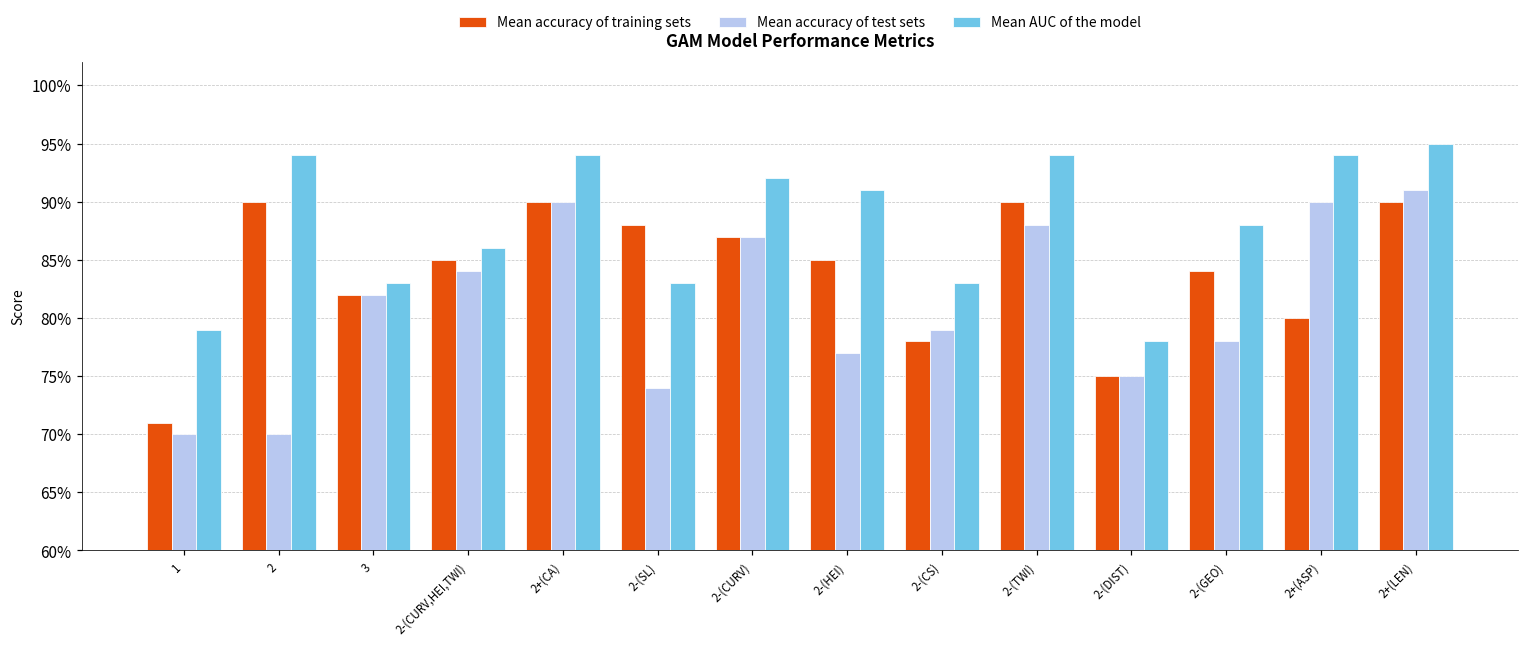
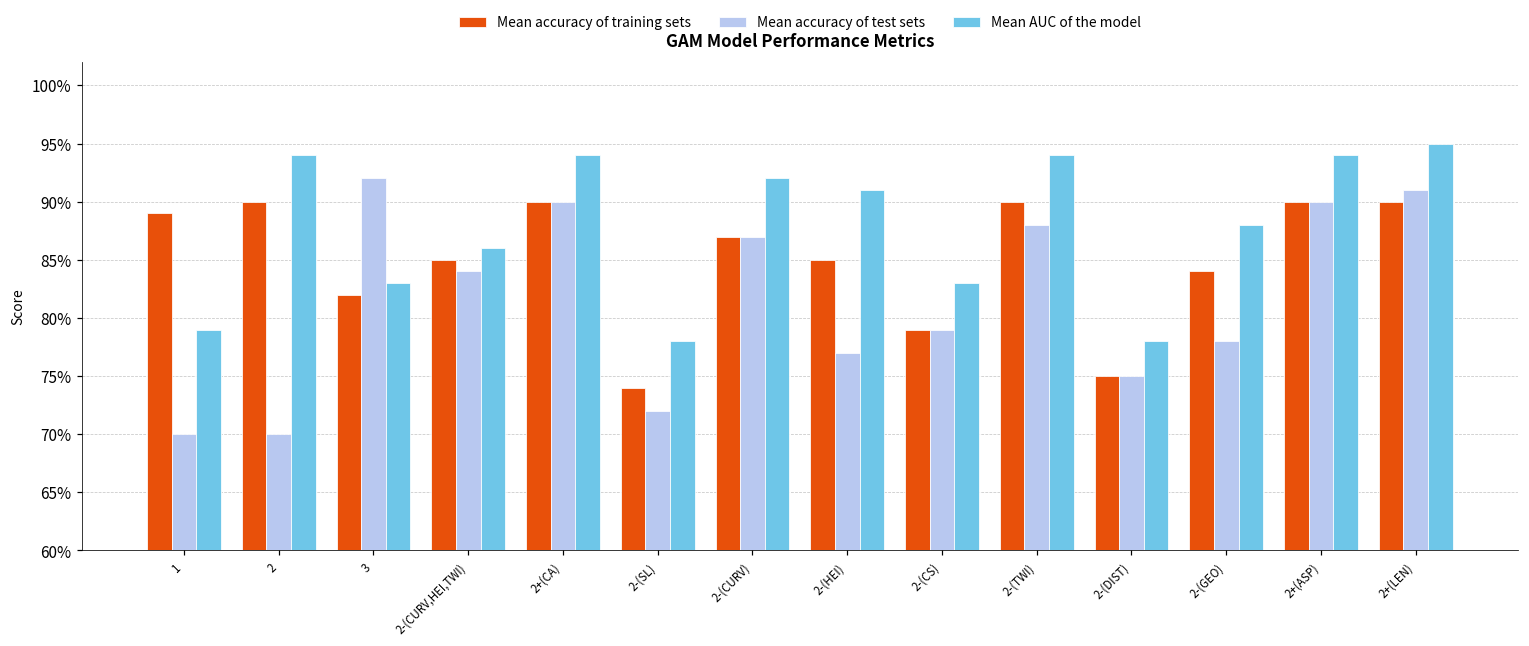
  {
    "Mean accuracy of training sets": {
-     "1": "71.0%",
+     "1": "89.0%",
      "2": "90.0%",
      "3": "82.0%",
      "2-(CURV,HEI,TWI)": "85.0%",
      "2+(CA)": "90.0%",
-     "2-(SL)": "88.0%",
+     "2-(SL)": "74.0%",
      "2-(CURV)": "87.0%",
      "2-(HEI)": "85.0%",
-     "2-(CS)": "78.0%",
+     "2-(CS)": "79.0%",
      "2-(TWI)": "90.0%",
      "2-(DIST)": "75.0%",
      "2-(GEO)": "84.0%",
-     "2+(ASP)": "80.0%",
+     "2+(ASP)": "90.0%",
      "2+(LEN)": "90.0%"
    },
    "Mean accuracy of test sets": {
      "1": "70.0%",
      "2": "70.0%",
-     "3": "82.0%",
+     "3": "92.0%",
      "2-(CURV,HEI,TWI)": "84.0%",
      "2+(CA)": "90.0%",
-     "2-(SL)": "74.0%",
+     "2-(SL)": "72.0%",
      "2-(CURV)": "87.0%",
      "2-(HEI)": "77.0%",
      "2-(CS)": "79.0%",
      "2-(TWI)": "88.0%",
      "2-(DIST)": "75.0%",
      "2-(GEO)": "78.0%",
      "2+(ASP)": "90.0%",
      "2+(LEN)": "91.0%"
    },
    "Mean AUC of the model": {
      "1": "79.0%",
      "2": "94.0%",
      "3": "83.0%",
      "2-(CURV,HEI,TWI)": "86.0%",
      "2+(CA)": "94.0%",
-     "2-(SL)": "83.0%",
+     "2-(SL)": "78.0%",
      "2-(CURV)": "92.0%",
      "2-(HEI)": "91.0%",
      "2-(CS)": "83.0%",
      "2-(TWI)": "94.0%",
      "2-(DIST)": "78.0%",
      "2-(GEO)": "88.0%",
      "2+(ASP)": "94.0%",
      "2+(LEN)": "95.0%"
    }
  }
